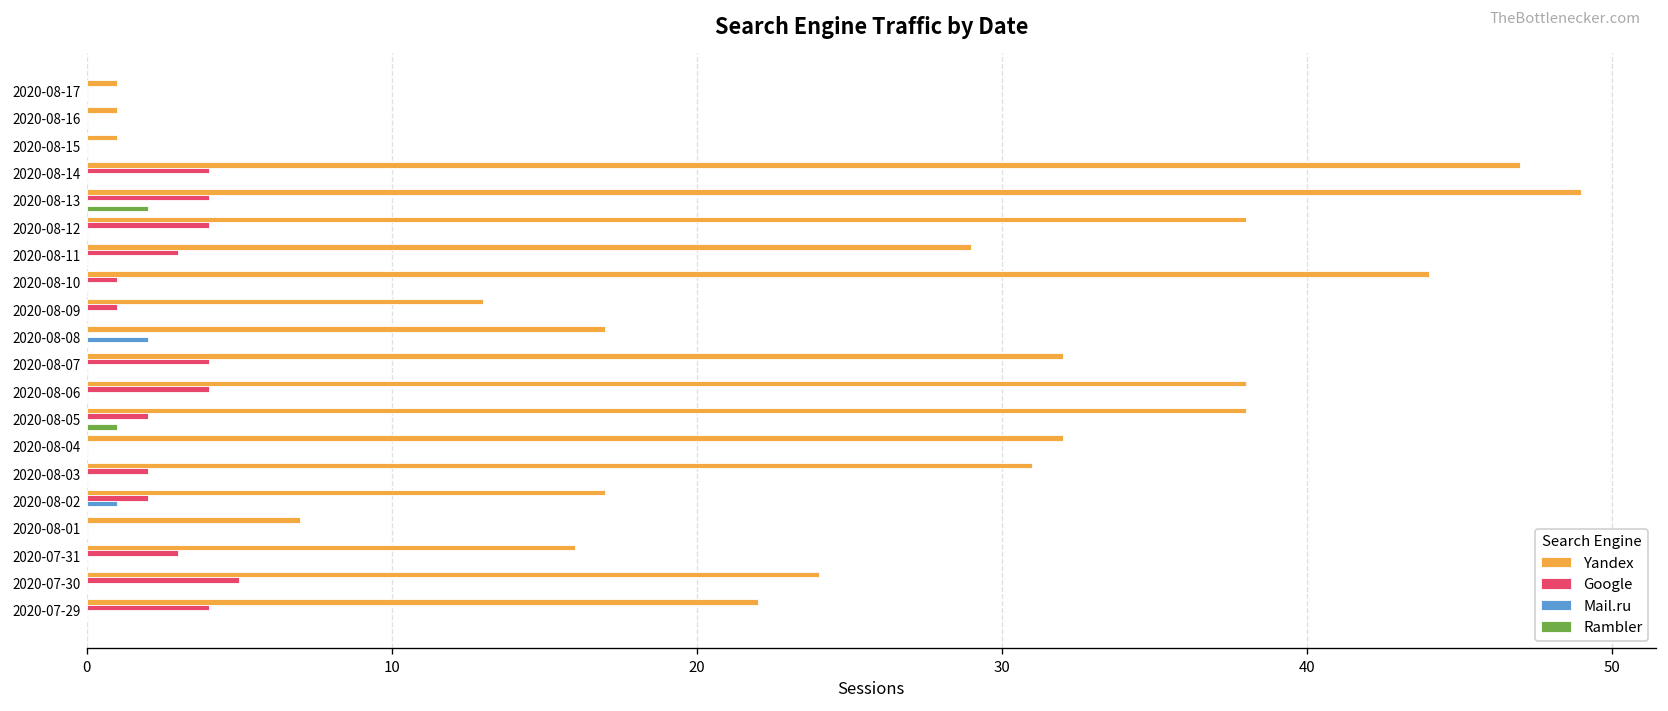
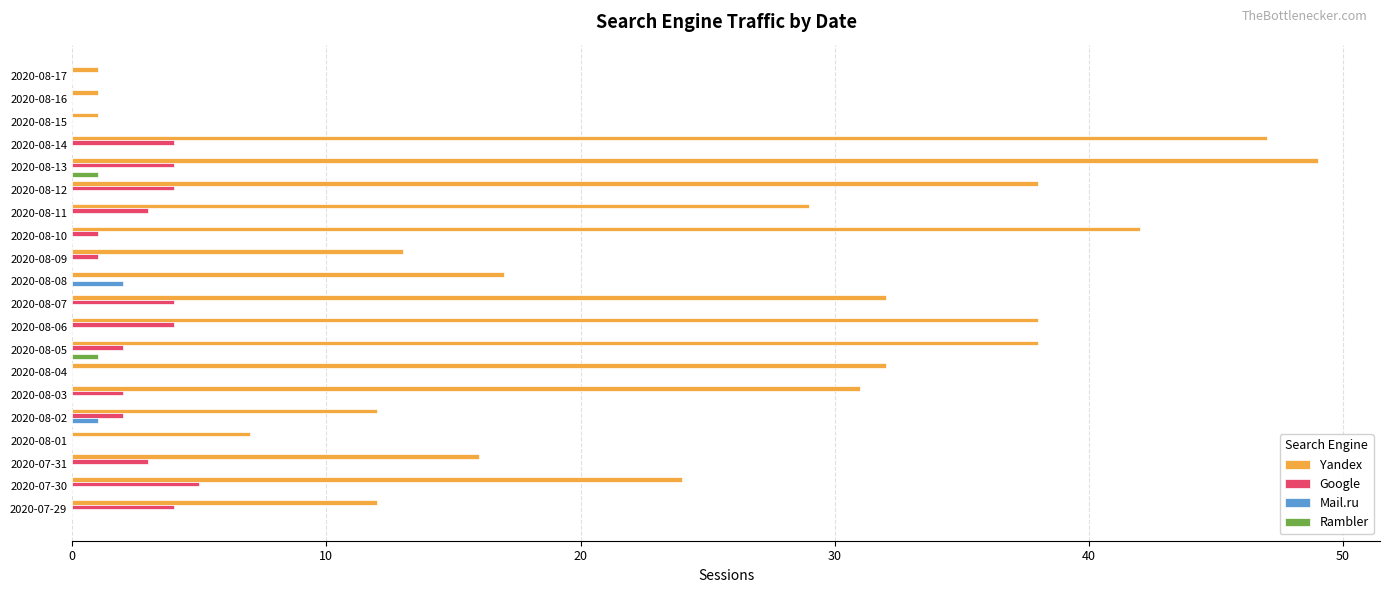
  {
    "Yandex": {
      "2020-08-17": 1,
      "2020-08-16": 1,
      "2020-08-15": 1,
      "2020-08-14": 47,
      "2020-08-13": 49,
      "2020-08-12": 38,
      "2020-08-11": 29,
-     "2020-08-10": 44,
+     "2020-08-10": 42,
      "2020-08-09": 13,
      "2020-08-08": 17,
      "2020-08-07": 32,
      "2020-08-06": 38,
      "2020-08-05": 38,
      "2020-08-04": 32,
      "2020-08-03": 31,
-     "2020-08-02": 17,
+     "2020-08-02": 12,
      "2020-08-01": 7,
      "2020-07-31": 16,
      "2020-07-30": 24,
-     "2020-07-29": 22
+     "2020-07-29": 12
    },
    "Google": {
      "2020-08-17": 0,
      "2020-08-16": 0,
      "2020-08-15": 0,
      "2020-08-14": 4,
      "2020-08-13": 4,
      "2020-08-12": 4,
      "2020-08-11": 3,
      "2020-08-10": 1,
      "2020-08-09": 1,
      "2020-08-08": 0,
      "2020-08-07": 4,
      "2020-08-06": 4,
      "2020-08-05": 2,
      "2020-08-04": 0,
      "2020-08-03": 2,
      "2020-08-02": 2,
      "2020-08-01": 0,
      "2020-07-31": 3,
      "2020-07-30": 5,
      "2020-07-29": 4
    },
    "Mail.ru": {
      "2020-08-17": 0,
      "2020-08-16": 0,
      "2020-08-15": 0,
      "2020-08-14": 0,
      "2020-08-13": 0,
      "2020-08-12": 0,
      "2020-08-11": 0,
      "2020-08-10": 0,
      "2020-08-09": 0,
      "2020-08-08": 2,
      "2020-08-07": 0,
      "2020-08-06": 0,
      "2020-08-05": 0,
      "2020-08-04": 0,
      "2020-08-03": 0,
      "2020-08-02": 1,
      "2020-08-01": 0,
      "2020-07-31": 0,
      "2020-07-30": 0,
      "2020-07-29": 0
    },
    "Rambler": {
      "2020-08-17": 0,
      "2020-08-16": 0,
      "2020-08-15": 0,
      "2020-08-14": 0,
-     "2020-08-13": 2,
+     "2020-08-13": 1,
      "2020-08-12": 0,
      "2020-08-11": 0,
      "2020-08-10": 0,
      "2020-08-09": 0,
      "2020-08-08": 0,
      "2020-08-07": 0,
      "2020-08-06": 0,
      "2020-08-05": 1,
      "2020-08-04": 0,
      "2020-08-03": 0,
      "2020-08-02": 0,
      "2020-08-01": 0,
      "2020-07-31": 0,
      "2020-07-30": 0,
      "2020-07-29": 0
    }
  }
